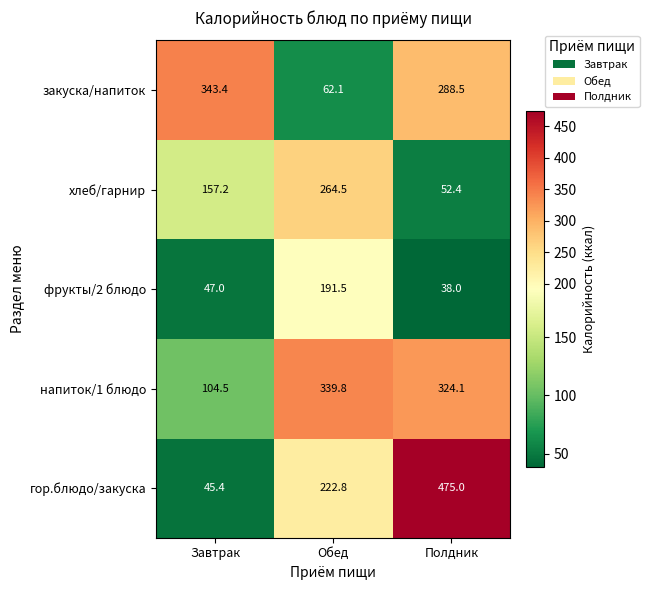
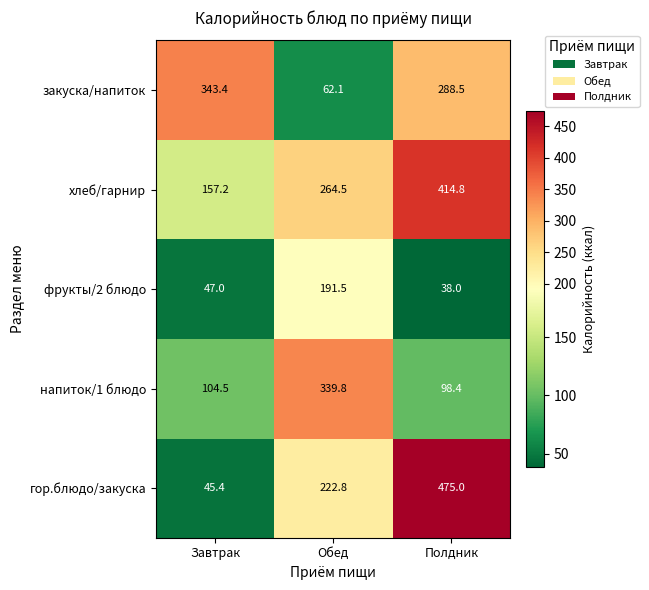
  {
    "закуска/напиток": {
      "Завтрак": 343.4,
      "Обед": 62.1,
      "Полдник": 288.5
    },
    "хлеб/гарнир": {
      "Завтрак": 157.2,
      "Обед": 264.5,
-     "Полдник": 52.4
+     "Полдник": 414.8
    },
    "фрукты/2 блюдо": {
      "Завтрак": 47.0,
      "Обед": 191.5,
      "Полдник": 38.0
    },
    "напиток/1 блюдо": {
      "Завтрак": 104.5,
      "Обед": 339.8,
-     "Полдник": 324.1
+     "Полдник": 98.4
    },
    "гор.блюдо/закуска": {
      "Завтрак": 45.4,
      "Обед": 222.8,
      "Полдник": 475.0
    }
  }
